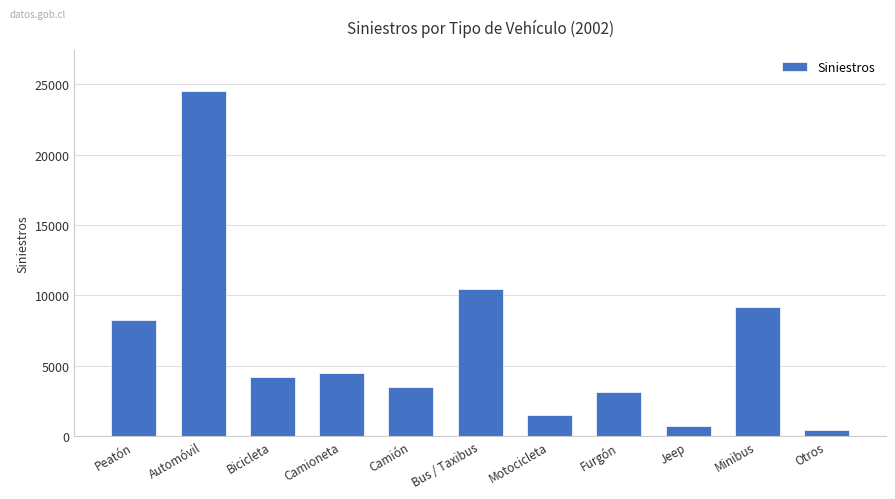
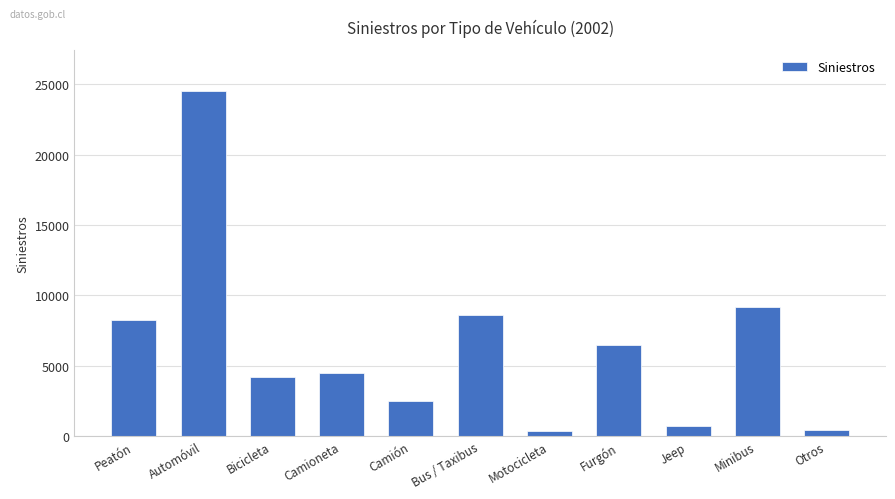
  {
    "Peatón": 8300,
    "Automóvil": 24500,
    "Bicicleta": 4200,
    "Camioneta": 4500,
-   "Camión": 3500,
-   "Bus / Taxibus": 10400,
-   "Motocicleta": 1500,
-   "Furgón": 3100,
+   "Camión": 2500,
+   "Bus / Taxibus": 8600,
+   "Motocicleta": 400,
+   "Furgón": 6500,
    "Jeep": 700,
    "Minibus": 9200,
    "Otros": 400
  }
